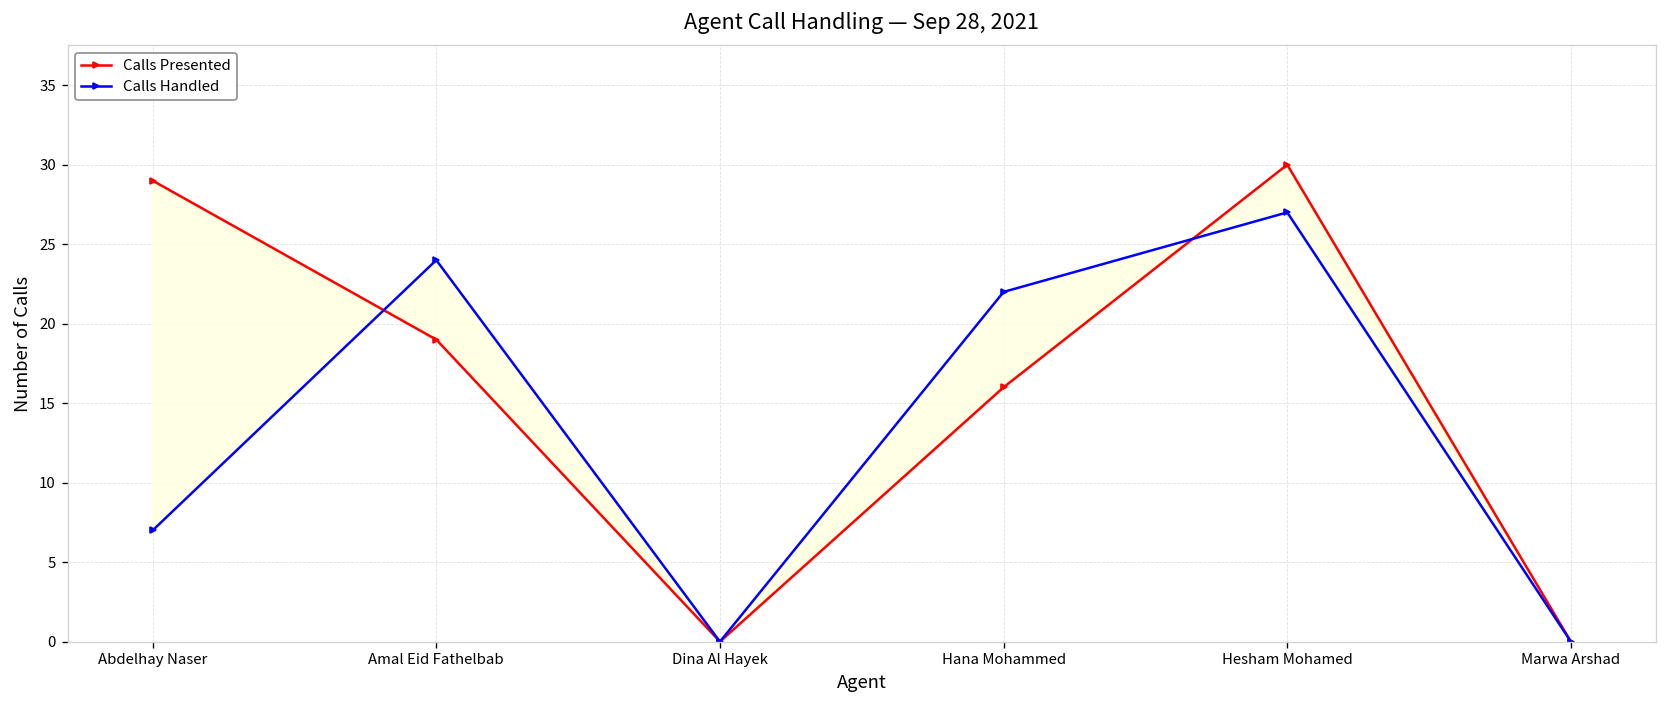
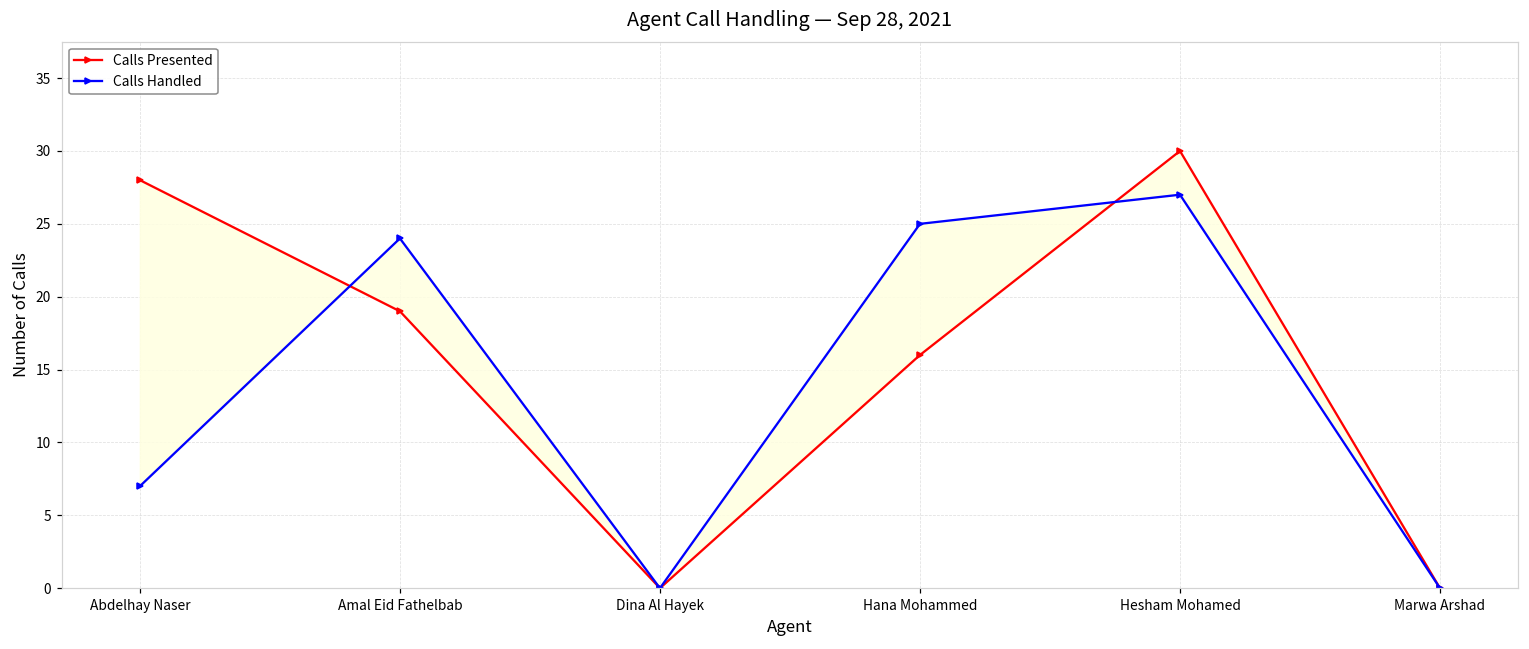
  {
    "Calls Presented": {
-     "Abdelhay Naser": 29,
+     "Abdelhay Naser": 28,
      "Amal Eid Fathelbab": 19,
      "Hana Mohammed": 16
    },
    "Calls Handled": {
      "Abdelhay Naser": 7,
-     "Hana Mohammed": 22,
+     "Hana Mohammed": 25,
      "Hesham Mohamed": 27
    }
  }
